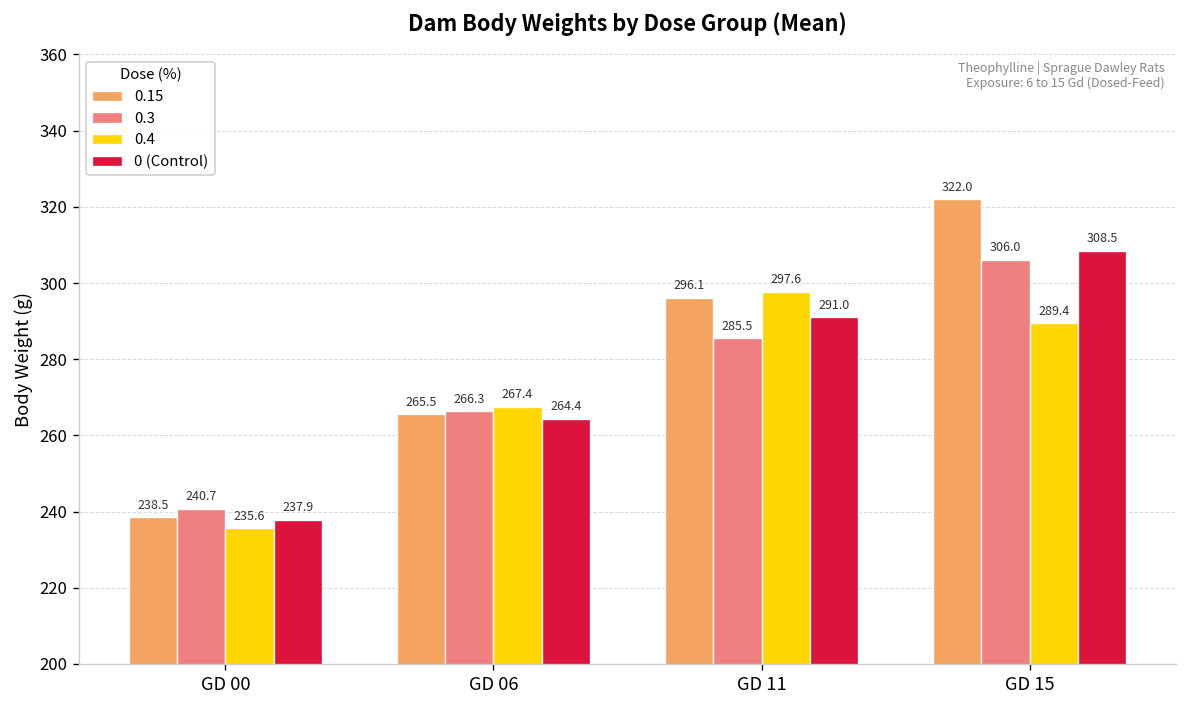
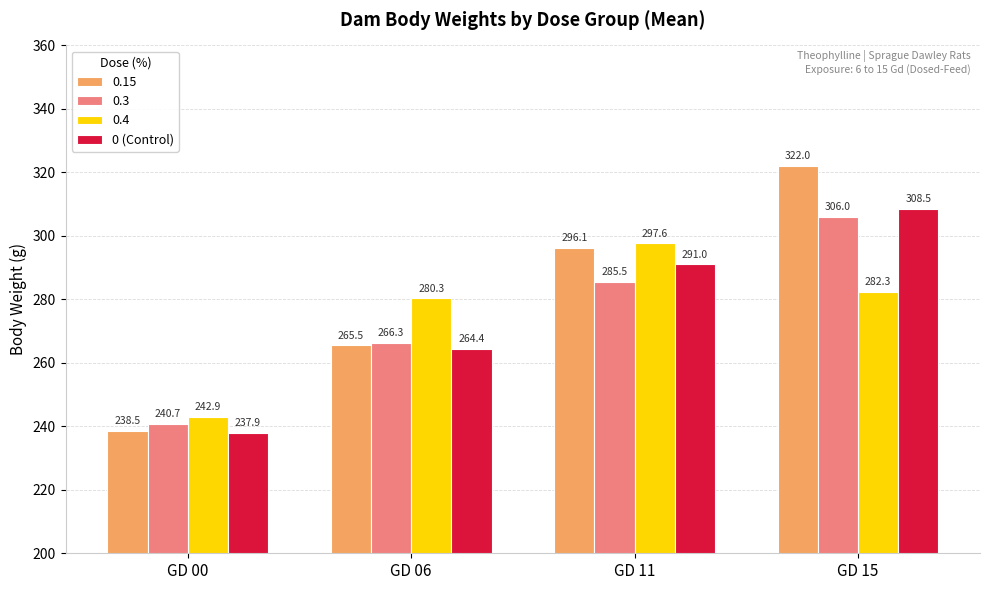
  {
    "0.4": {
-     "GD 00": 235.6,
-     "GD 06": 267.4,
+     "GD 00": 242.9,
+     "GD 06": 280.3,
      "GD 11": 297.6,
-     "GD 15": 289.4
+     "GD 15": 282.3
    },
    "0 (Control)": {
      "GD 00": 237.9,
      "GD 06": 264.4,
      "GD 11": 291.0,
      "GD 15": 308.5
    }
  }
